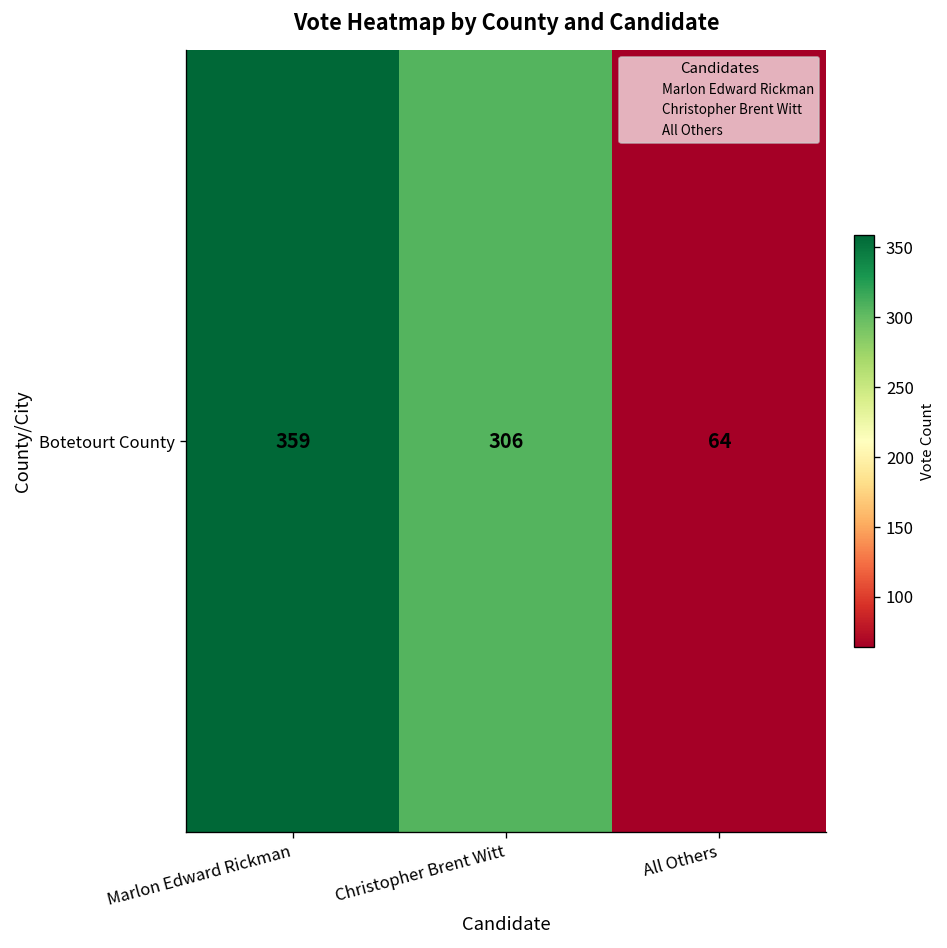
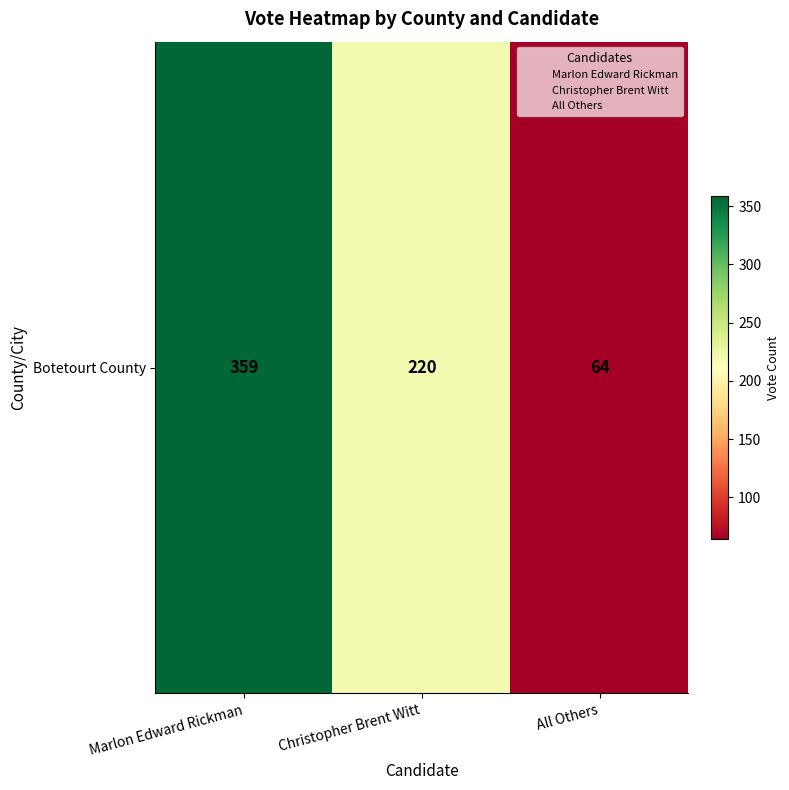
  {
    "Botetourt County": {
      "Marlon Edward Rickman": 359,
-     "Christopher Brent Witt": 306,
+     "Christopher Brent Witt": 220,
      "All Others": 64
    }
  }
